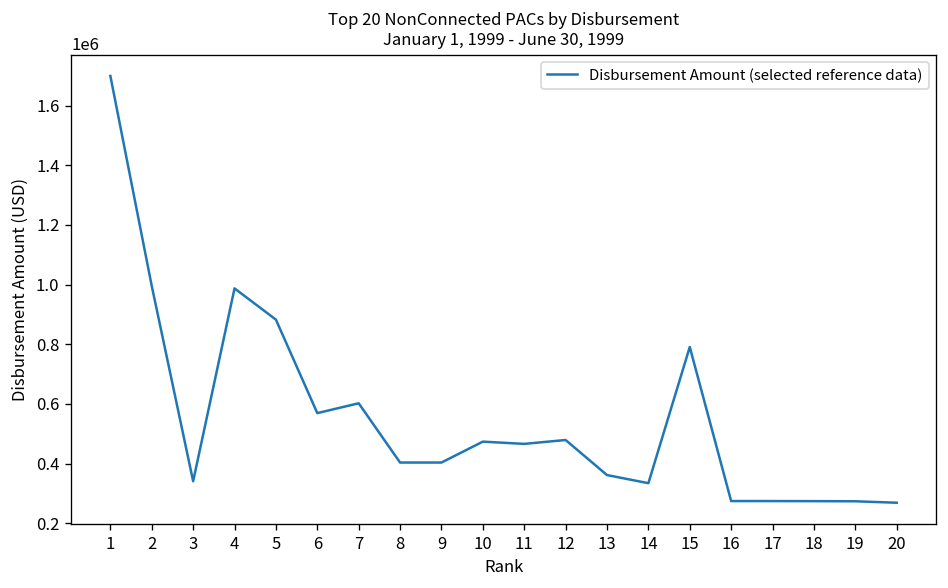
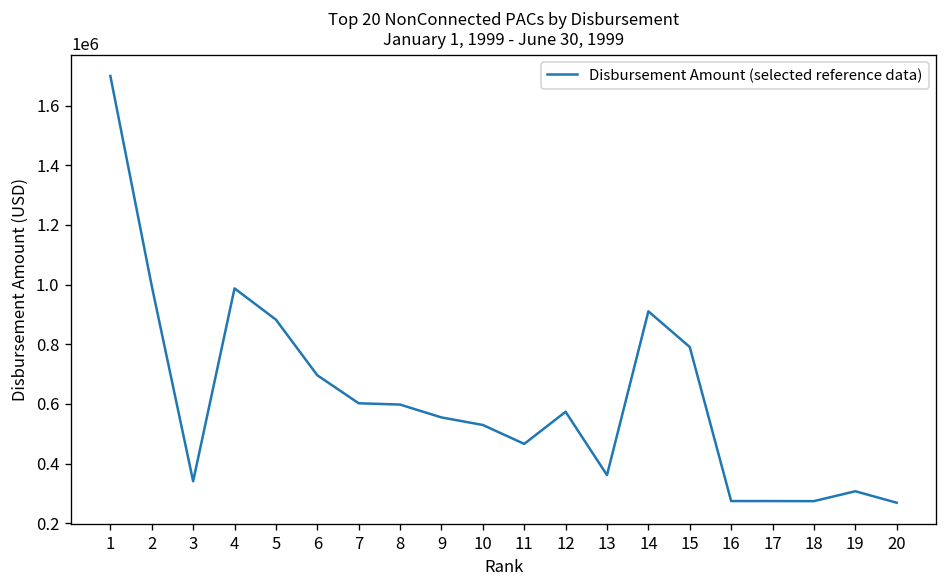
  {
    "1": 1700000,
    "2": 1000000,
    "3": 340000,
    "4": 990000,
    "5": 880000,
-   "6": 570000,
+   "6": 700000,
    "7": 600000,
-   "8": 400000,
-   "9": 400000,
-   "10": 470000,
+   "8": 600000,
+   "9": 550000,
+   "10": 530000,
    "11": 470000,
-   "12": 480000,
+   "12": 570000,
    "13": 360000,
-   "14": 330000,
+   "14": 910000,
    "15": 790000,
    "16": 270000,
    "17": 270000,
    "18": 270000,
-   "19": 270000,
+   "19": 310000,
    "20": 270000
  }
